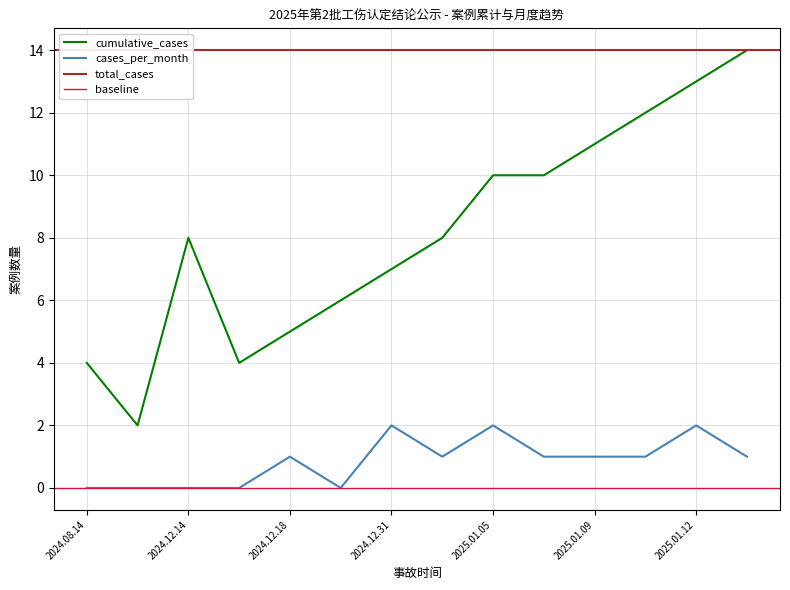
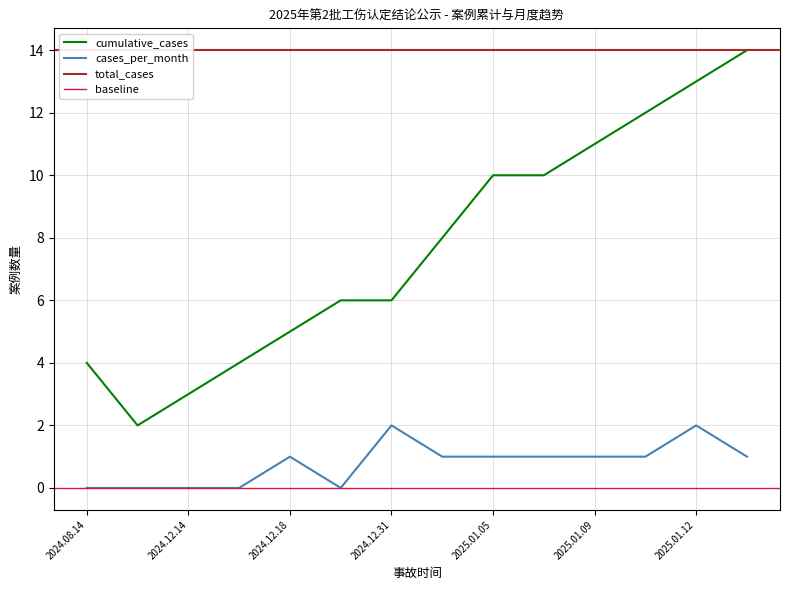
  {
    "cumulative_cases": {
      "2024.08.14": 4,
-     "2024.12.14": 8,
+     "2024.12.14": 3,
      "2024.12.18": 5,
-     "2024.12.31": 7,
+     "2024.12.31": 6,
      "2025.01.05": 10,
      "2025.01.12": 13
    },
    "cases_per_month": {
      "2024.08.14": 0,
      "2024.12.14": 0,
      "2024.12.18": 1,
      "2024.12.31": 2,
-     "2025.01.05": 2,
+     "2025.01.05": 1,
      "2025.01.12": 2
    }
  }
